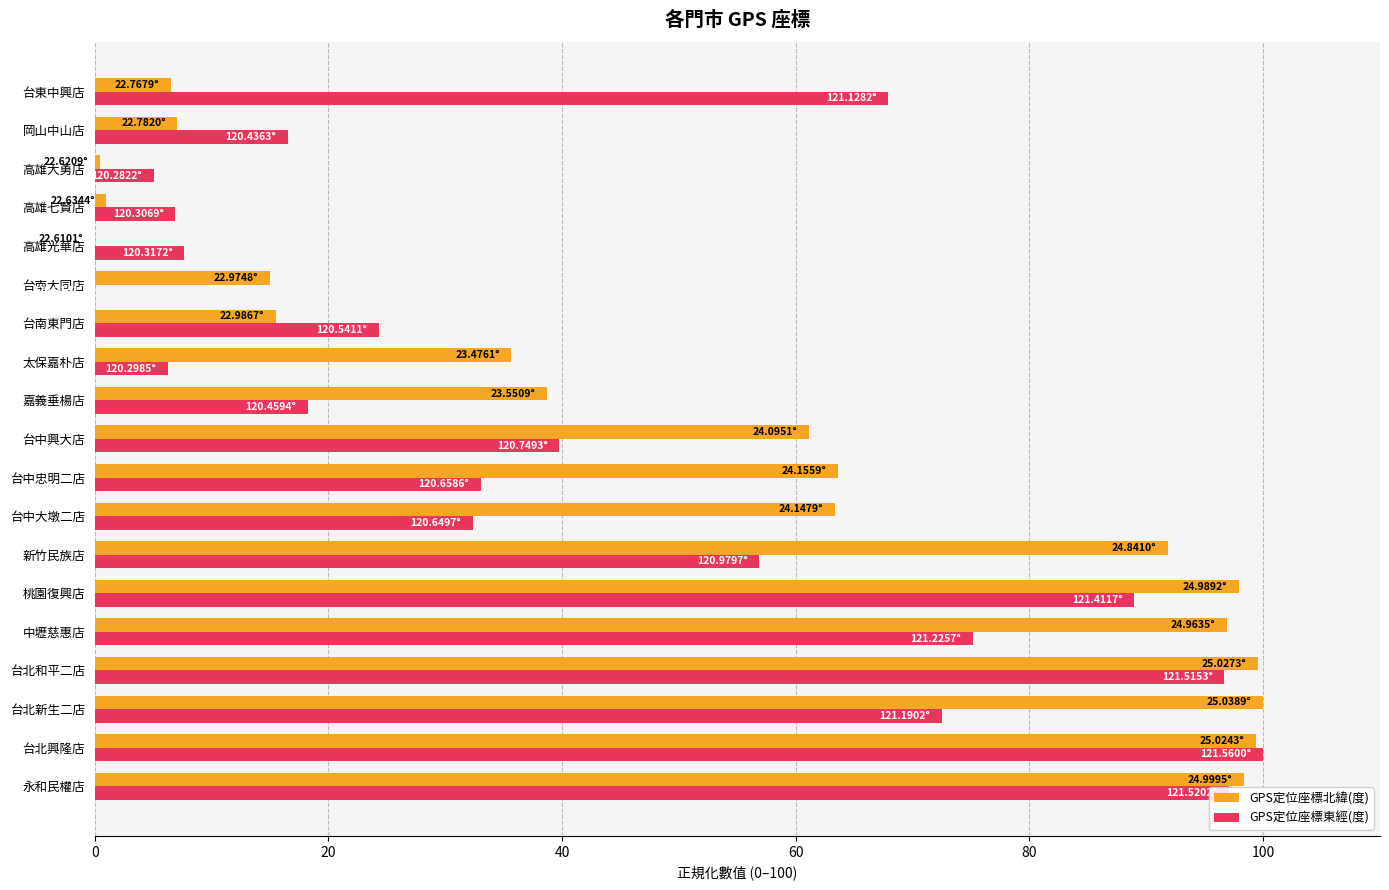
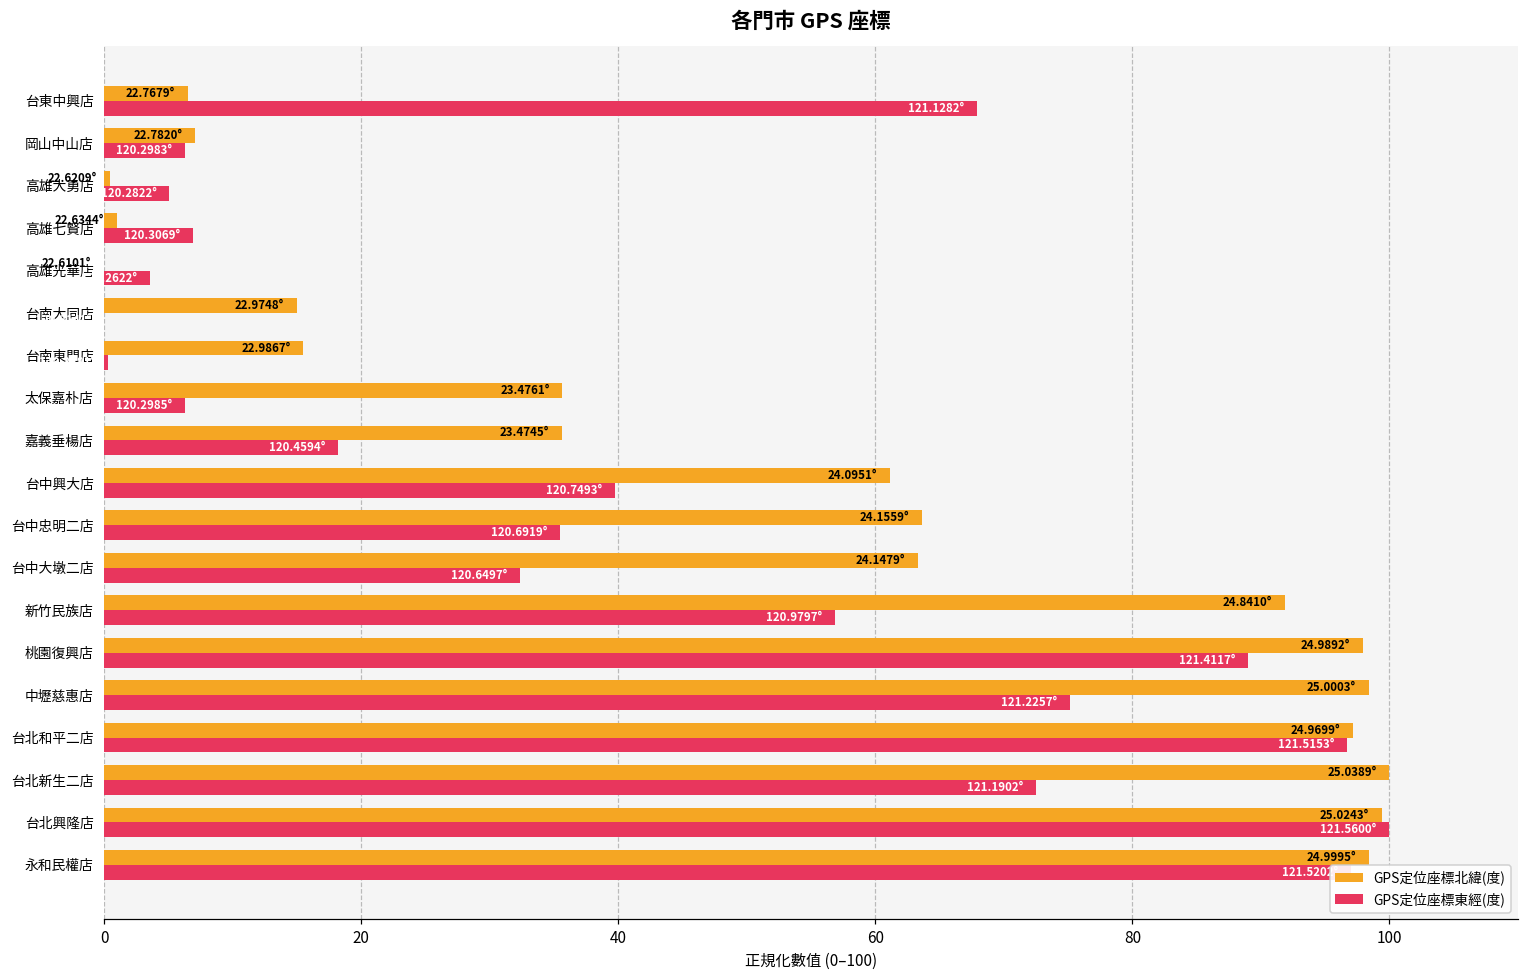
  {
    "GPS定位座標北緯(度)": {
-     "嘉義垂楊店": "23.5509°",
-     "中壢慈惠店": "24.9635°",
-     "台北和平二店": "25.0273°"
+     "嘉義垂楊店": "23.4745°",
+     "中壢慈惠店": "25.0003°",
+     "台北和平二店": "24.9699°"
    },
    "GPS定位座標東經(度)": {
-     "岡山中山店": "120.4363°",
-     "高雄光華店": "120.3172°",
-     "台南東門店": "24.3",
-     "台中忠明二店": "120.6586°"
+     "岡山中山店": "120.2983°",
+     "高雄光華店": "120.2622°",
+     "台南東門店": "0.3",
+     "台中忠明二店": "120.6919°"
    }
  }
